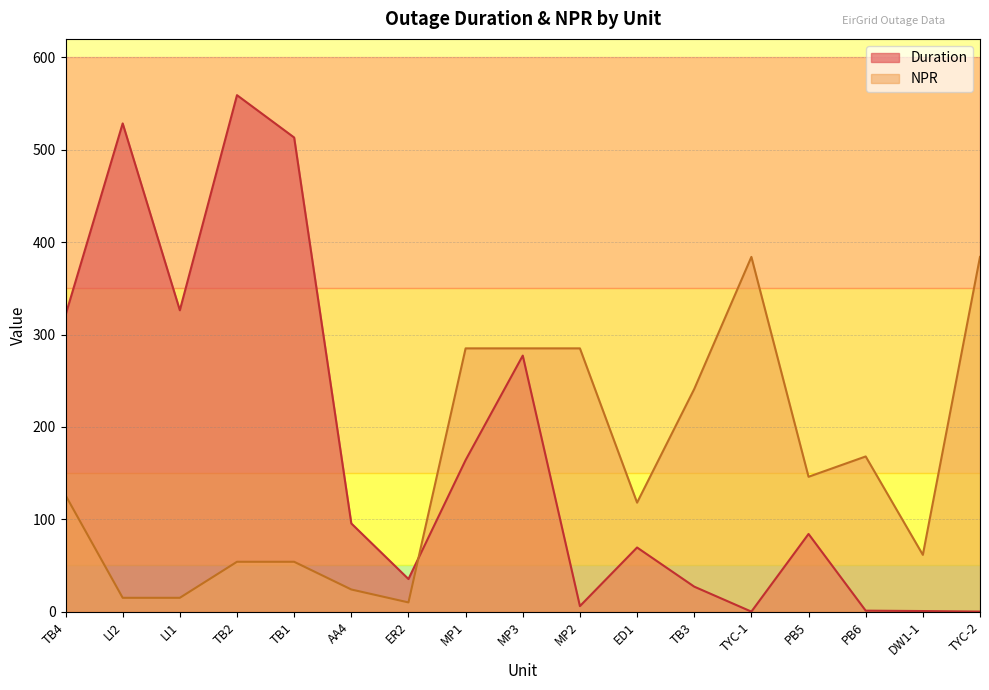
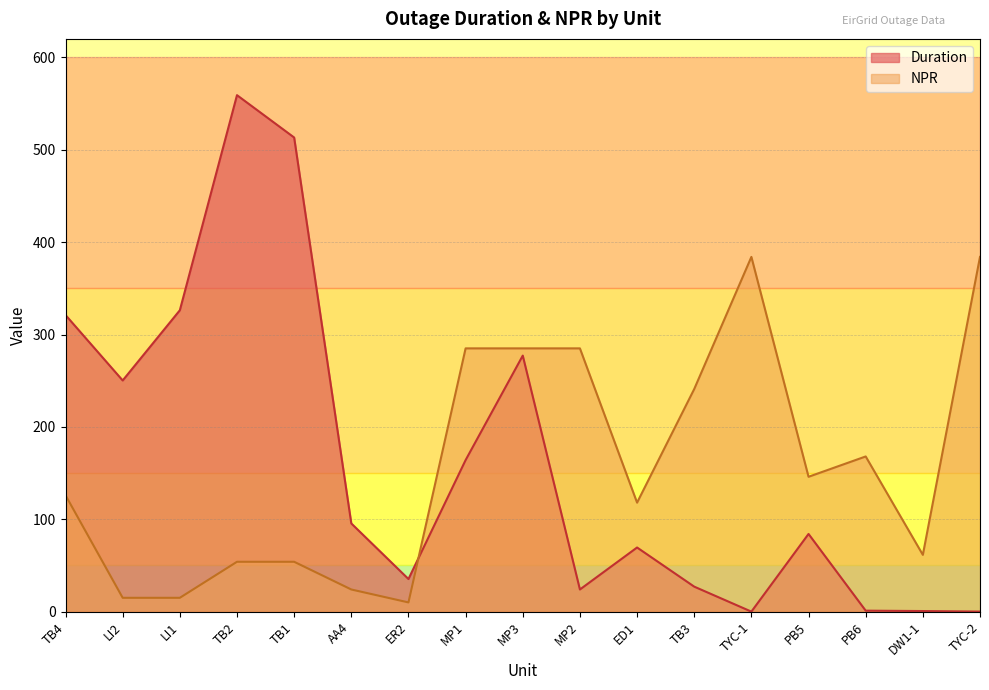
  {
    "Duration": {
      "TB4": 320,
-     "LI2": 530,
+     "LI2": 250,
      "LI1": 330,
      "TB2": 560,
      "TB1": 510,
      "AA4": 100,
      "ER2": 40,
      "MP1": 160,
      "MP3": 280,
-     "MP2": 10,
+     "MP2": 20,
      "ED1": 70,
      "TB3": 30,
      "TYC-1": 0,
      "PB5": 80,
      "PB6": 0,
      "DW1-1": 0,
      "TYC-2": 0
    },
    "NPR": {
      "TB4": 130,
      "LI2": 20,
      "LI1": 20,
      "TB2": 50,
      "TB1": 50,
      "AA4": 20,
      "ER2": 10,
      "MP1": 290,
      "MP3": 290,
      "MP2": 290,
      "ED1": 120,
      "TB3": 240,
      "TYC-1": 380,
      "PB5": 150,
      "PB6": 170,
      "DW1-1": 60,
      "TYC-2": 380
    }
  }
